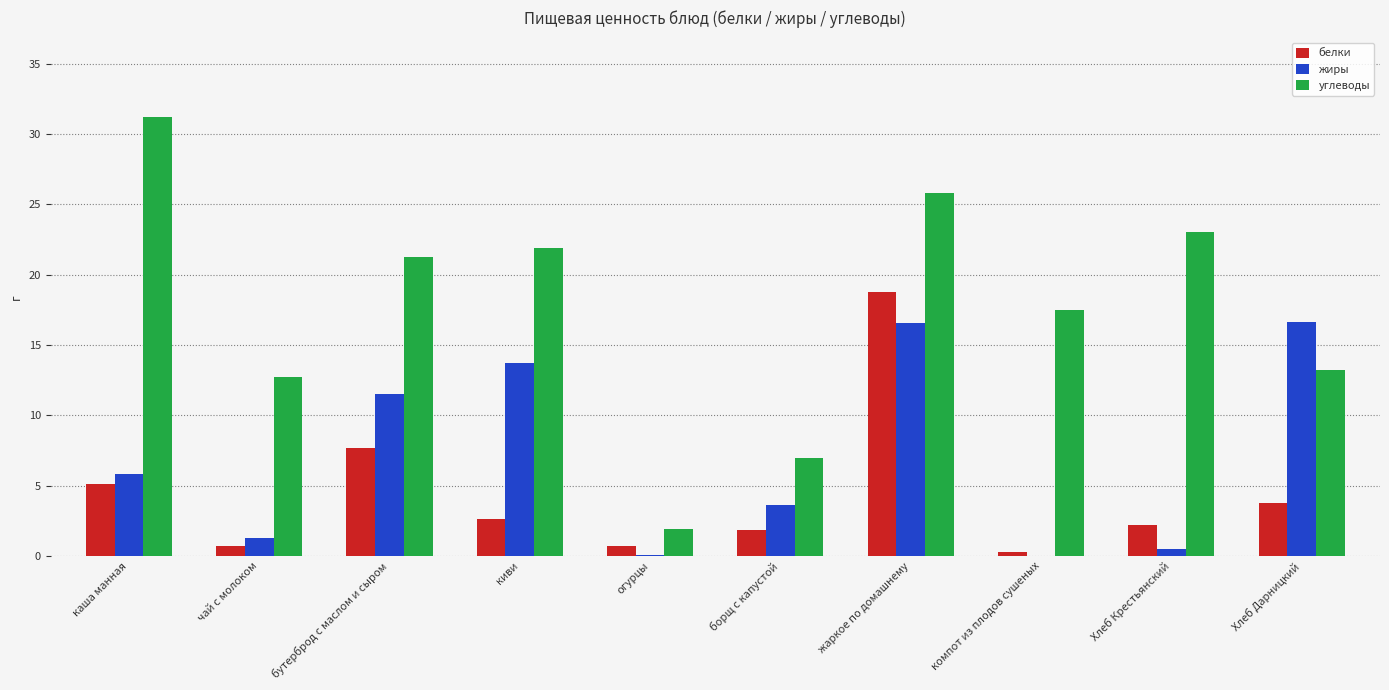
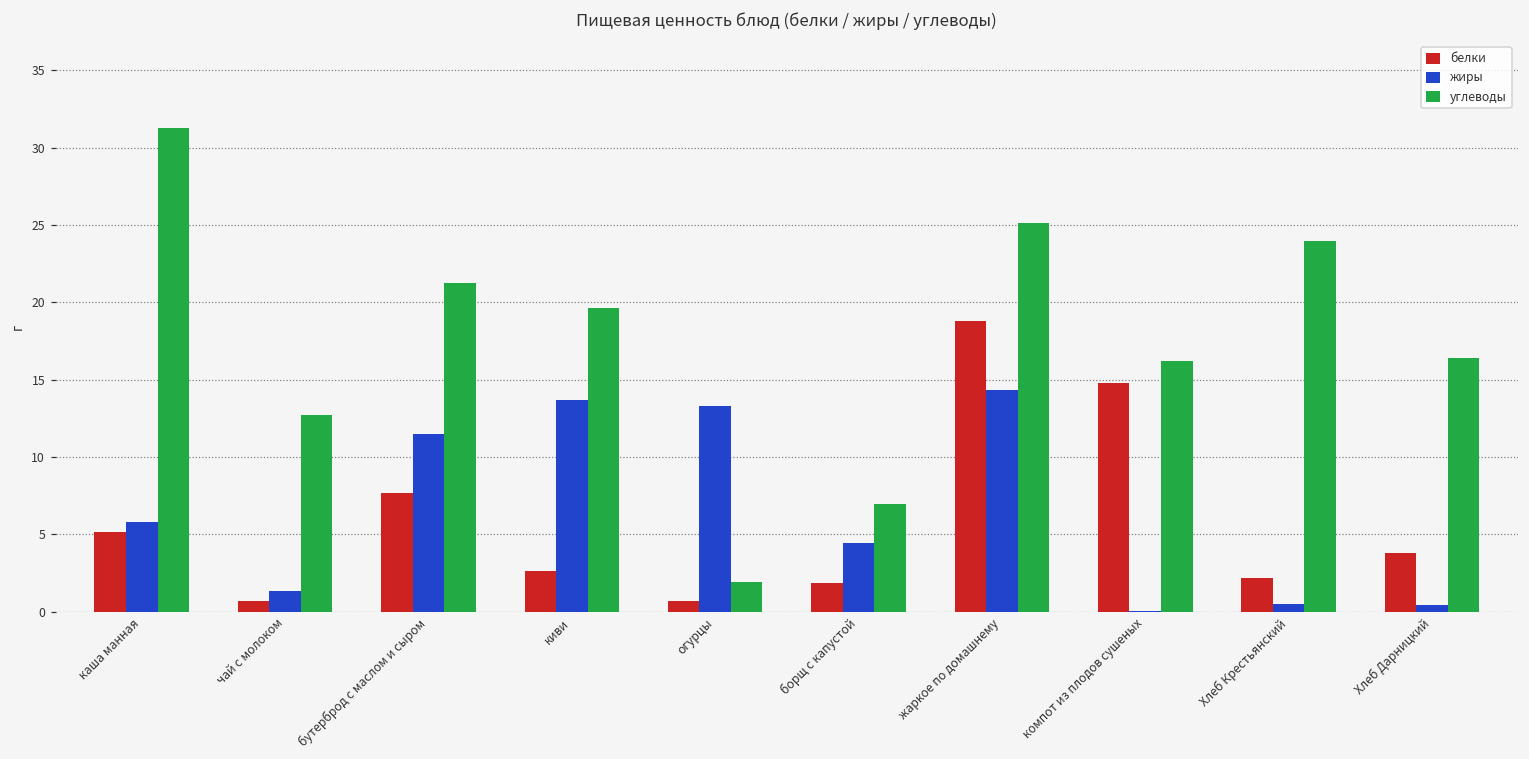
  {
    "белки": {
      "каша манная": 5.1,
      "чай с молоком": 0.7,
      "бутерброд с маслом и сыром": 7.7,
      "киви": 2.6,
      "огурцы": 0.7,
      "борщ с капустой": 1.9,
      "жаркое по домашнему": 18.8,
-     "компот из плодов сушеных": 0.3,
+     "компот из плодов сушеных": 14.8,
      "Хлеб Крестьянский": 2.2,
      "Хлеб Дарницкий": 3.8
    },
    "жиры": {
      "каша манная": 5.8,
      "чай с молоком": 1.3,
      "бутерброд с маслом и сыром": 11.5,
      "киви": 13.7,
-     "огурцы": 0.1,
-     "борщ с капустой": 3.6,
-     "жаркое по домашнему": 16.6,
+     "огурцы": 13.3,
+     "борщ с капустой": 4.4,
+     "жаркое по домашнему": 14.3,
      "Хлеб Крестьянский": 0.5,
-     "Хлеб Дарницкий": 16.7
+     "Хлеб Дарницкий": 0.4
    },
    "углеводы": {
      "каша манная": 31.2,
      "чай с молоком": 12.7,
      "бутерброд с маслом и сыром": 21.3,
-     "киви": 21.9,
+     "киви": 19.6,
      "огурцы": 1.9,
      "борщ с капустой": 7.0,
-     "жаркое по домашнему": 25.8,
-     "компот из плодов сушеных": 17.5,
-     "Хлеб Крестьянский": 23.0,
-     "Хлеб Дарницкий": 13.2
+     "жаркое по домашнему": 25.1,
+     "компот из плодов сушеных": 16.2,
+     "Хлеб Крестьянский": 24.0,
+     "Хлеб Дарницкий": 16.4
    }
  }
